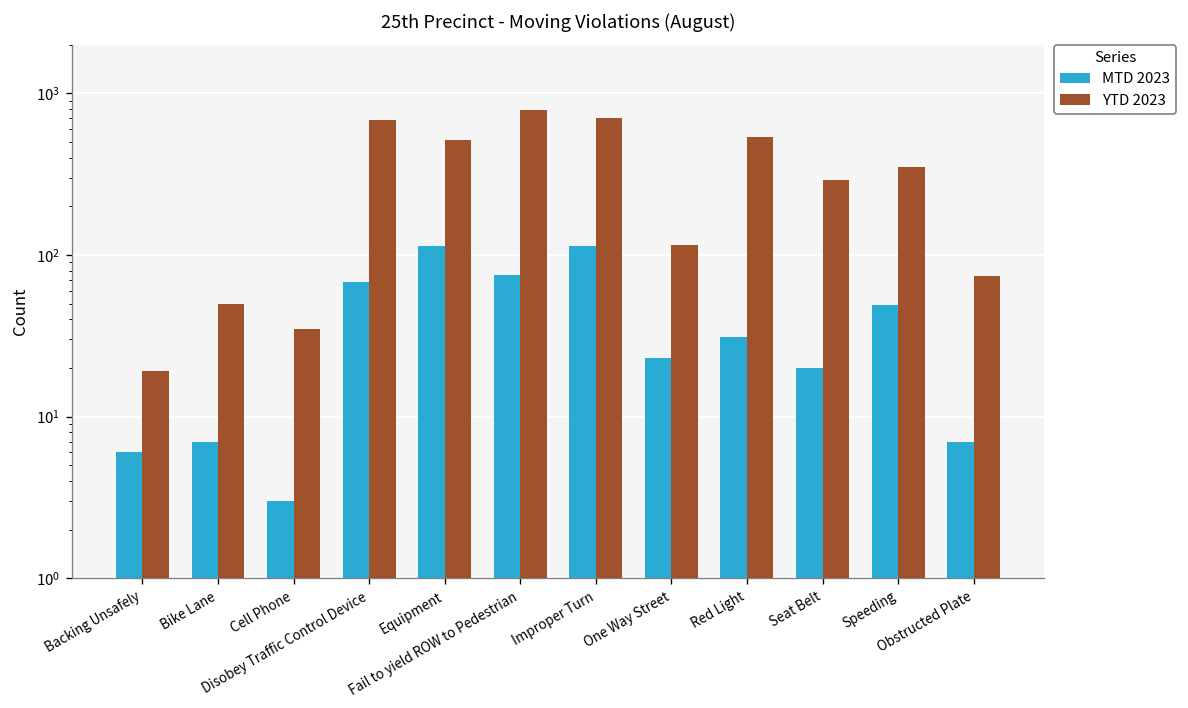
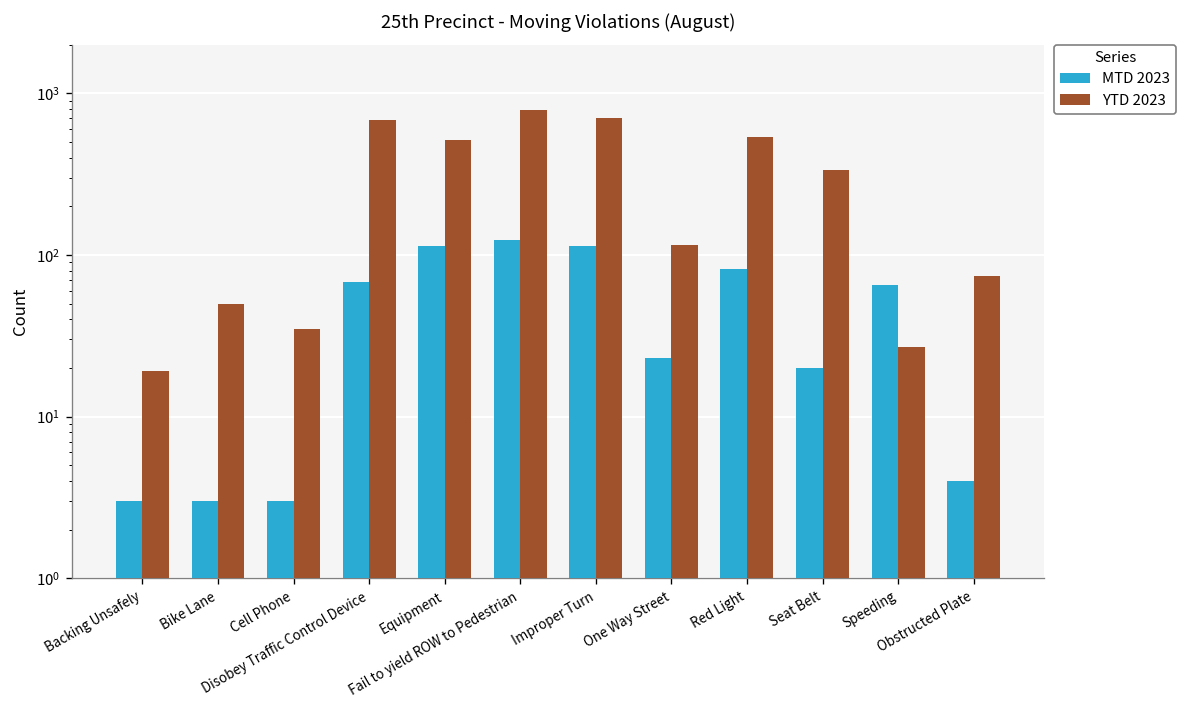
  {
    "MTD 2023": {
-     "Backing Unsafely": 6,
-     "Bike Lane": 7,
+     "Backing Unsafely": 3,
+     "Bike Lane": 3,
      "Cell Phone": 3,
      "Disobey Traffic Control Device": 70,
      "Equipment": 110,
-     "Fail to yield ROW to Pedestrian": 80,
+     "Fail to yield ROW to Pedestrian": 120,
      "Improper Turn": 110,
      "One Way Street": 23,
-     "Red Light": 31,
+     "Red Light": 80,
      "Seat Belt": 20,
-     "Speeding": 49,
-     "Obstructed Plate": 7
+     "Speeding": 70,
+     "Obstructed Plate": 4
    },
    "YTD 2023": {
      "Backing Unsafely": 19,
      "Bike Lane": 50,
      "Cell Phone": 35,
      "Disobey Traffic Control Device": 700,
      "Equipment": 510,
      "Fail to yield ROW to Pedestrian": 800,
      "Improper Turn": 700,
      "One Way Street": 120,
      "Red Light": 540,
-     "Seat Belt": 290,
-     "Speeding": 350,
+     "Seat Belt": 340,
+     "Speeding": 27,
      "Obstructed Plate": 70
    }
  }
